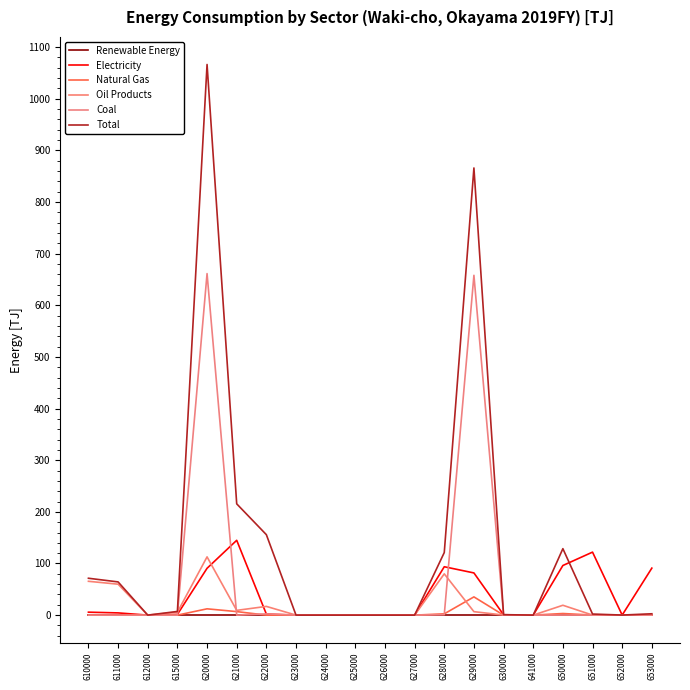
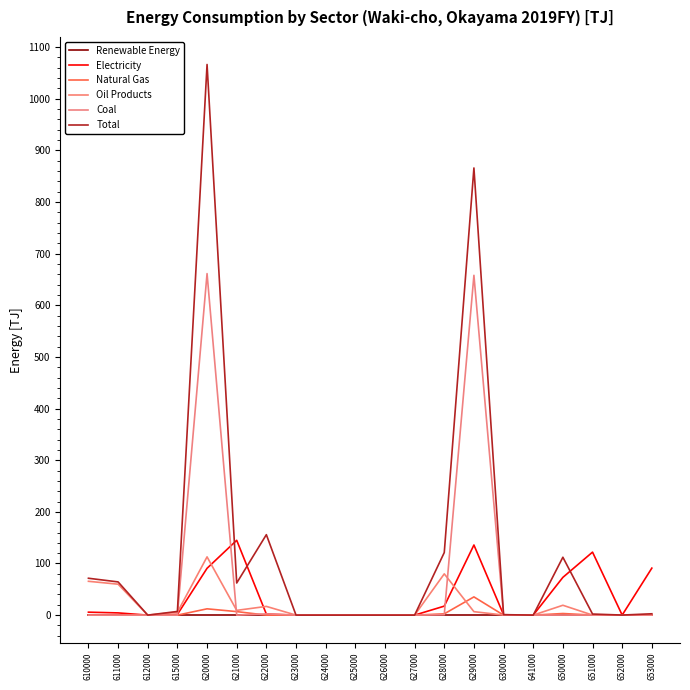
  {
    "Renewable Energy": {
      "620000": 0,
      "629000": 0
    },
    "Electricity": {
      "610000": 10,
      "620000": 90,
      "621000": 140,
-     "628000": 90,
-     "629000": 80,
-     "650000": 100,
+     "628000": 20,
+     "629000": 140,
+     "650000": 70,
      "651000": 120,
      "653000": 90
    },
    "Total": {
      "610000": 70,
      "620000": 1070,
-     "621000": 220,
+     "621000": 60,
      "622000": 160,
      "628000": 120,
      "629000": 870,
-     "650000": 130
+     "650000": 110
    }
  }
